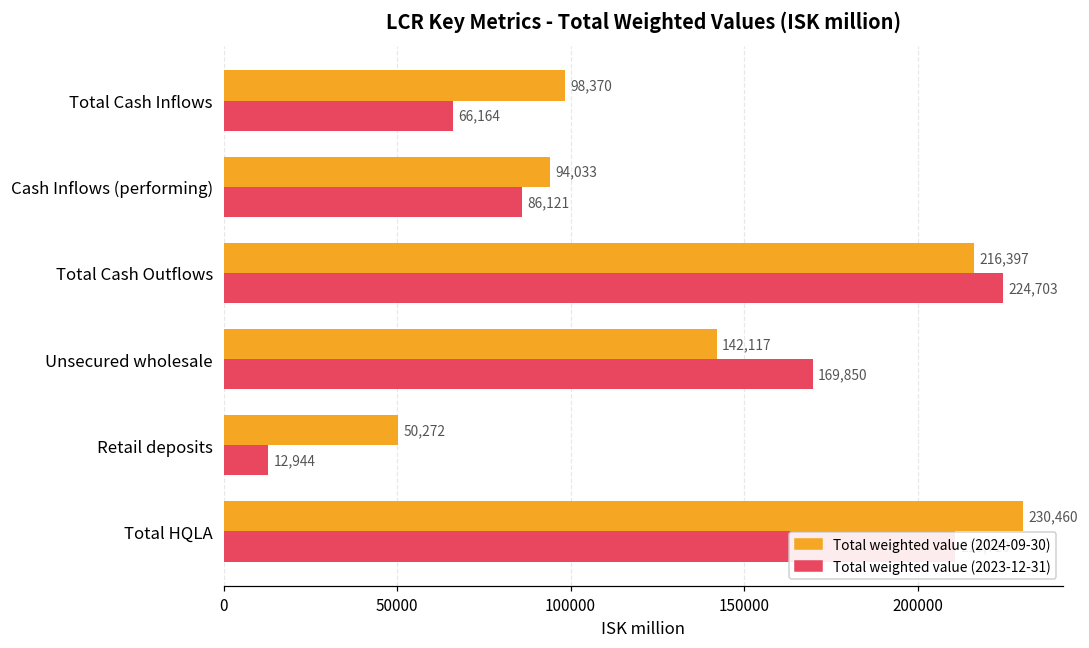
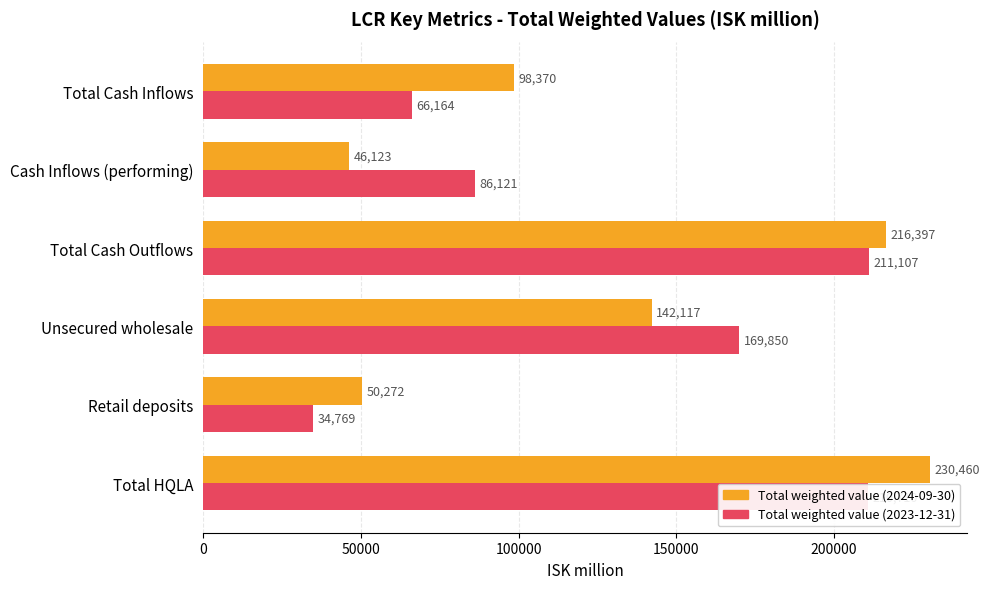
  {
    "Total weighted value (2024-09-30)": {
      "Total Cash Inflows": "98,370",
-     "Cash Inflows (performing)": "94,033",
+     "Cash Inflows (performing)": "46,123",
      "Total Cash Outflows": "216,397",
      "Unsecured wholesale": "142,117",
      "Retail deposits": "50,272",
      "Total HQLA": "230,460"
    },
    "Total weighted value (2023-12-31)": {
      "Total Cash Inflows": "66,164",
      "Cash Inflows (performing)": "86,121",
-     "Total Cash Outflows": "224,703",
+     "Total Cash Outflows": "211,107",
      "Unsecured wholesale": "169,850",
-     "Retail deposits": "12,944"
+     "Retail deposits": "34,769"
    }
  }
